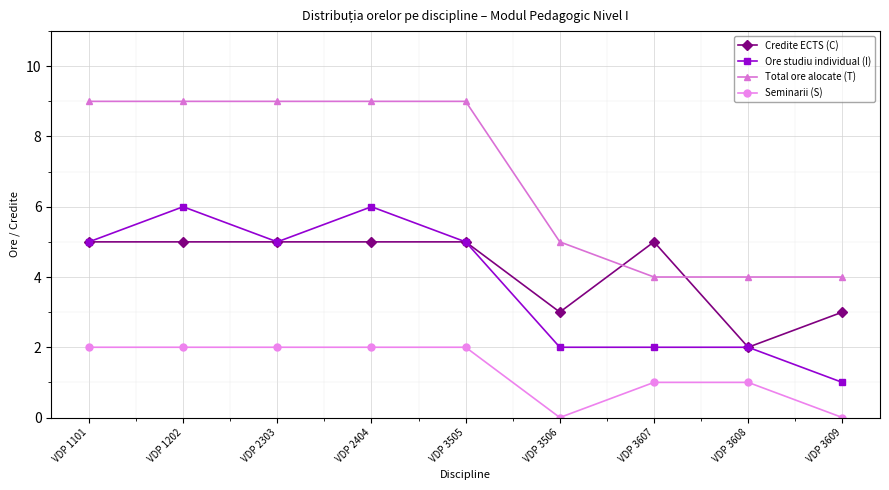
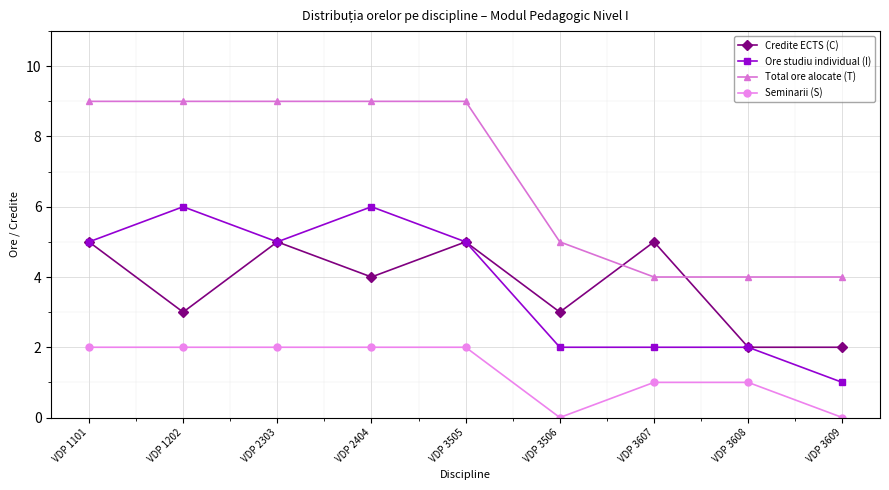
  {
    "Credite ECTS (C)": {
-     "VDP 1202": 5,
-     "VDP 2404": 5,
+     "VDP 1202": 3,
+     "VDP 2404": 4,
      "VDP 3506": 3,
      "VDP 3607": 5,
-     "VDP 3609": 3
+     "VDP 3609": 2
    },
    "Ore studiu individual (I)": {
      "VDP 1202": 6,
      "VDP 2404": 6,
      "VDP 3506": 2,
      "VDP 3607": 2,
      "VDP 3609": 1
    }
  }
